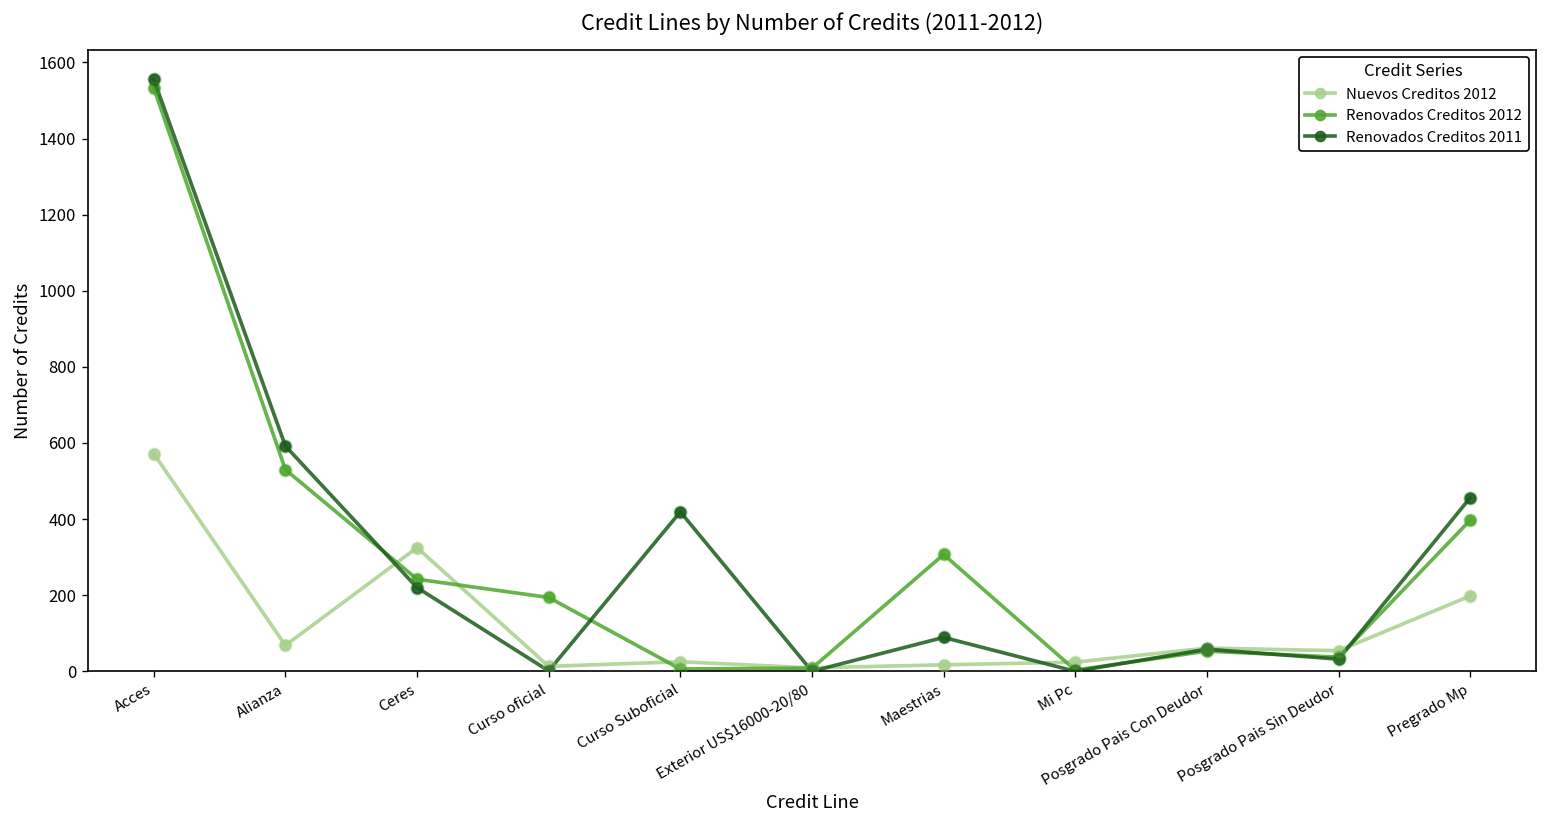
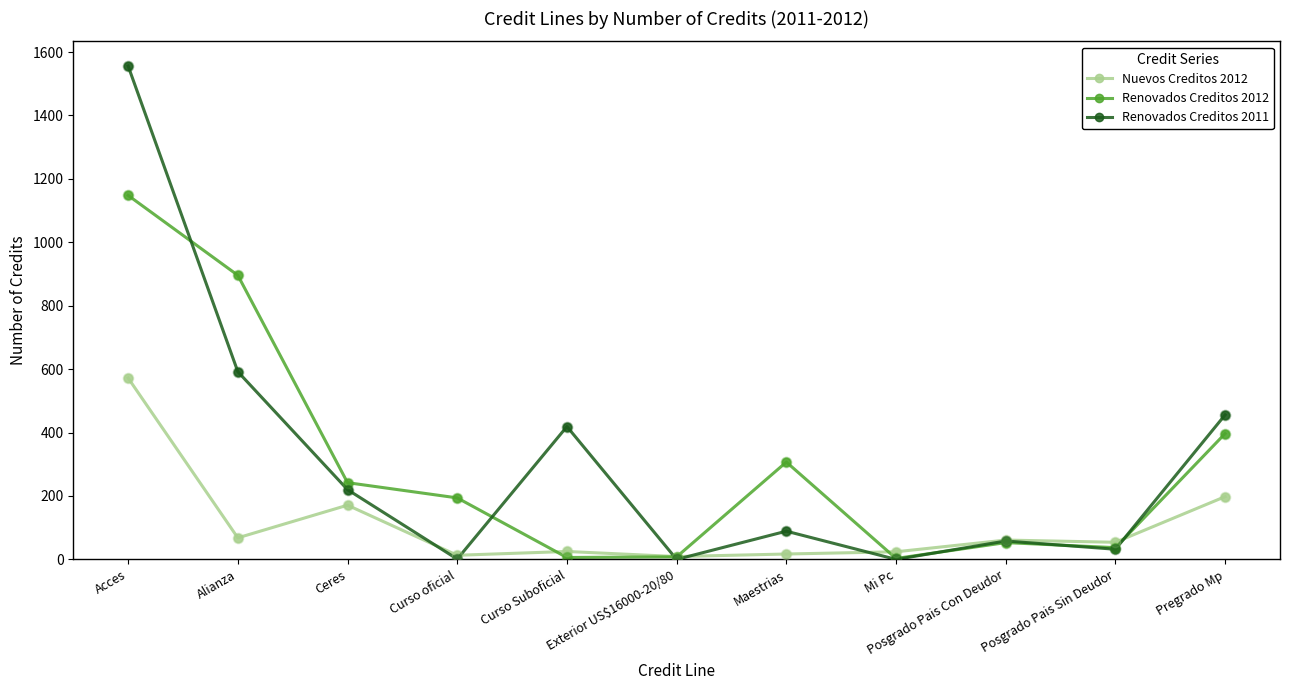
  {
    "Nuevos Creditos 2012": {
      "Acces": 570,
      "Alianza": 70,
-     "Ceres": 330,
+     "Ceres": 170,
      "Curso oficial": 10,
      "Curso Suboficial": 30,
      "Maestrias": 20,
      "Mi Pc": 20,
      "Posgrado Pais Sin Deudor": 50,
      "Pregrado Mp": 200
    },
    "Renovados Creditos 2012": {
-     "Acces": 1530,
-     "Alianza": 530,
+     "Acces": 1150,
+     "Alianza": 900,
      "Ceres": 240,
      "Curso oficial": 190,
      "Curso Suboficial": 10,
      "Maestrias": 310,
      "Pregrado Mp": 400
    },
    "Renovados Creditos 2011": {
      "Acces": 1560,
      "Alianza": 590,
      "Ceres": 220,
      "Curso oficial": 0,
      "Curso Suboficial": 420,
      "Maestrias": 90,
      "Pregrado Mp": 460
    }
  }
